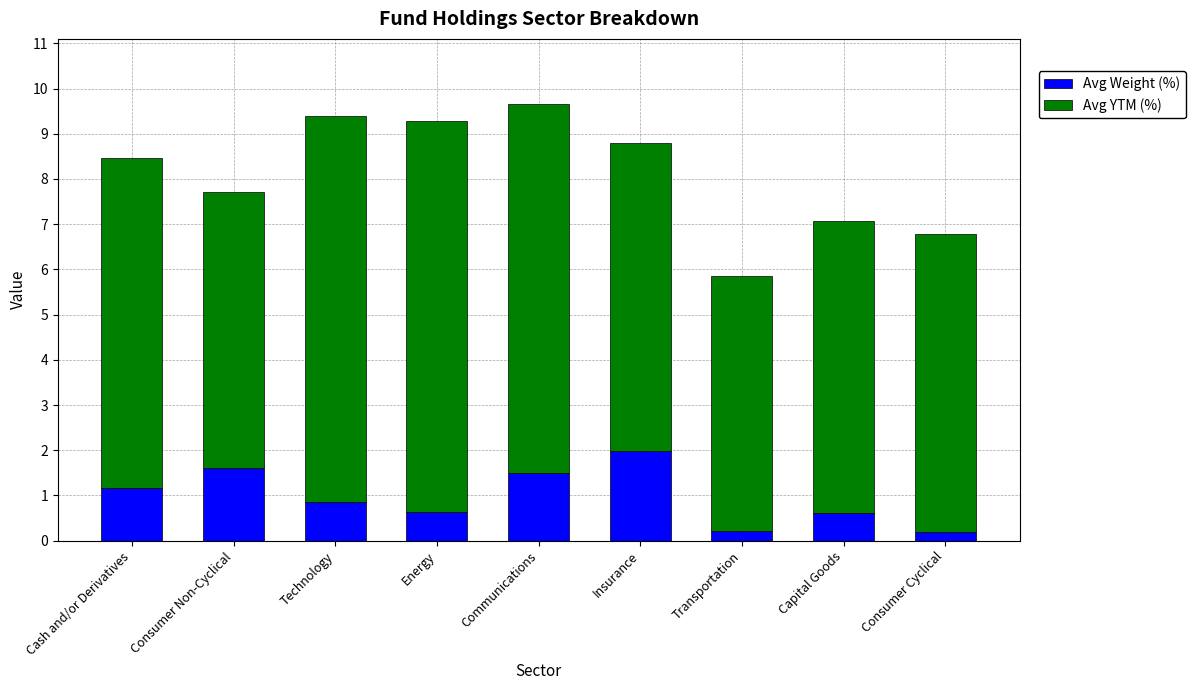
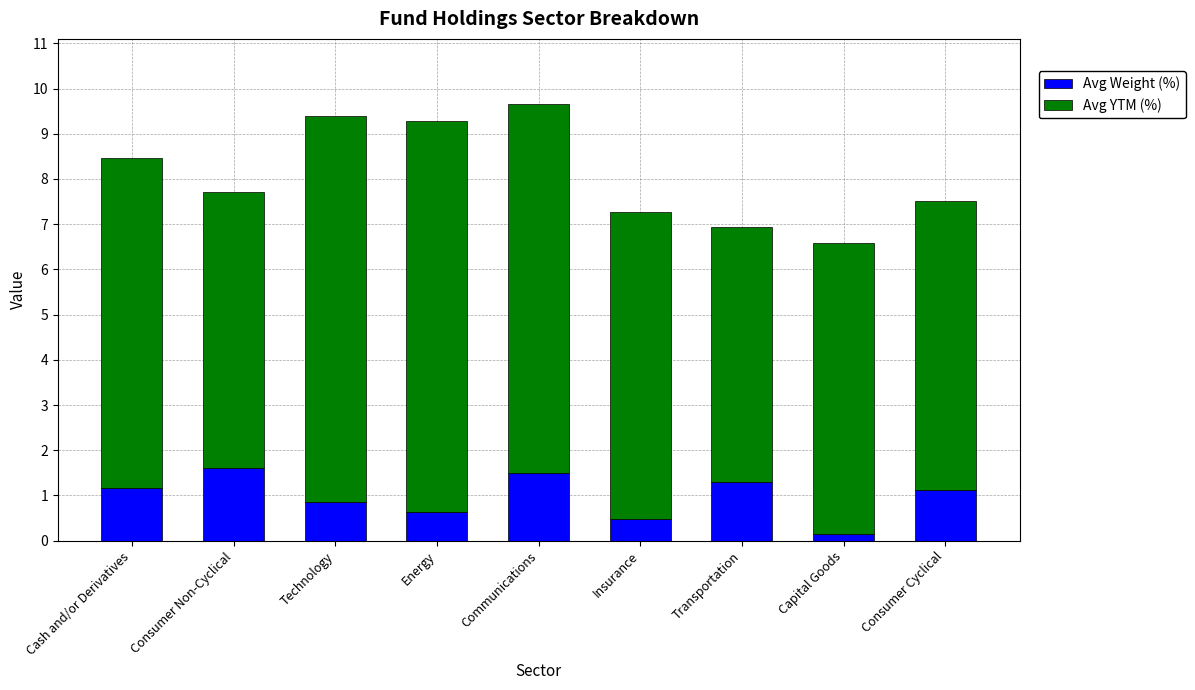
  {
    "Avg Weight (%)": {
      "Cash and/or Derivatives": 1.2,
      "Consumer Non-Cyclical": 1.6,
      "Technology": 0.9,
      "Energy": 0.6,
      "Communications": 1.5,
-     "Insurance": 2.0,
-     "Transportation": 0.2,
-     "Capital Goods": 0.6,
-     "Consumer Cyclical": 0.2
+     "Insurance": 0.5,
+     "Transportation": 1.3,
+     "Capital Goods": 0.2,
+     "Consumer Cyclical": 1.1
    },
    "Avg YTM (%)": {
      "Cash and/or Derivatives": 7.3,
      "Consumer Non-Cyclical": 6.1,
      "Technology": 8.6,
      "Energy": 8.7,
      "Communications": 8.2,
      "Insurance": 6.8,
      "Transportation": 5.6,
      "Capital Goods": 6.4,
-     "Consumer Cyclical": 6.6
+     "Consumer Cyclical": 6.4
    }
  }
